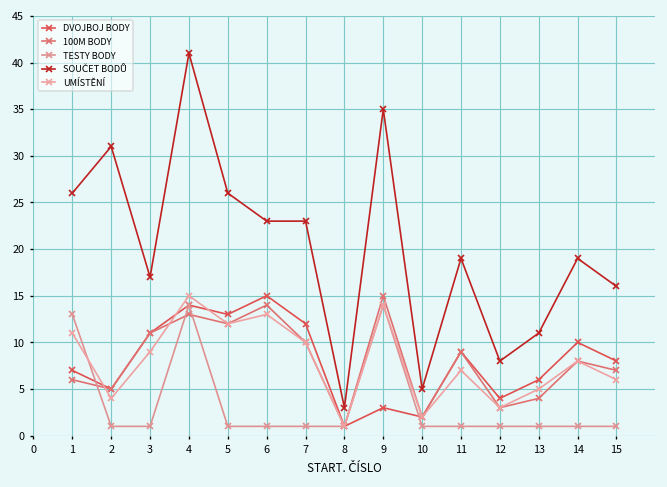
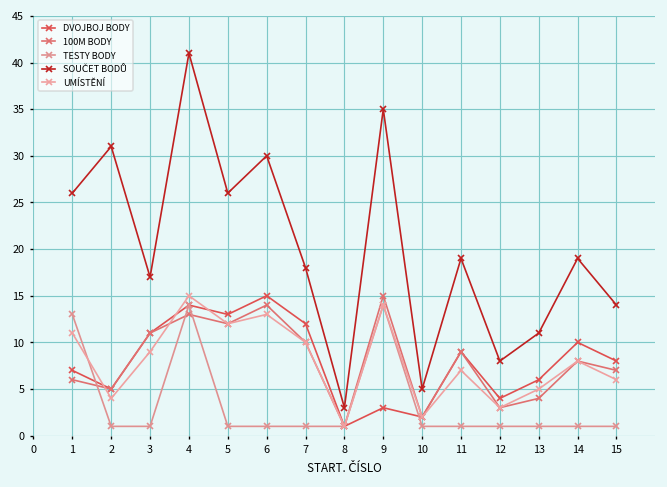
  {
    "SOUČET BODŮ": {
      "1": 26,
      "2": 31,
      "3": 17,
      "4": 41,
      "5": 26,
-     "6": 23,
-     "7": 23,
+     "6": 30,
+     "7": 18,
      "8": 3,
      "9": 35,
      "10": 5,
      "11": 19,
      "12": 8,
      "13": 11,
      "14": 19,
-     "15": 16
+     "15": 14
    }
  }
